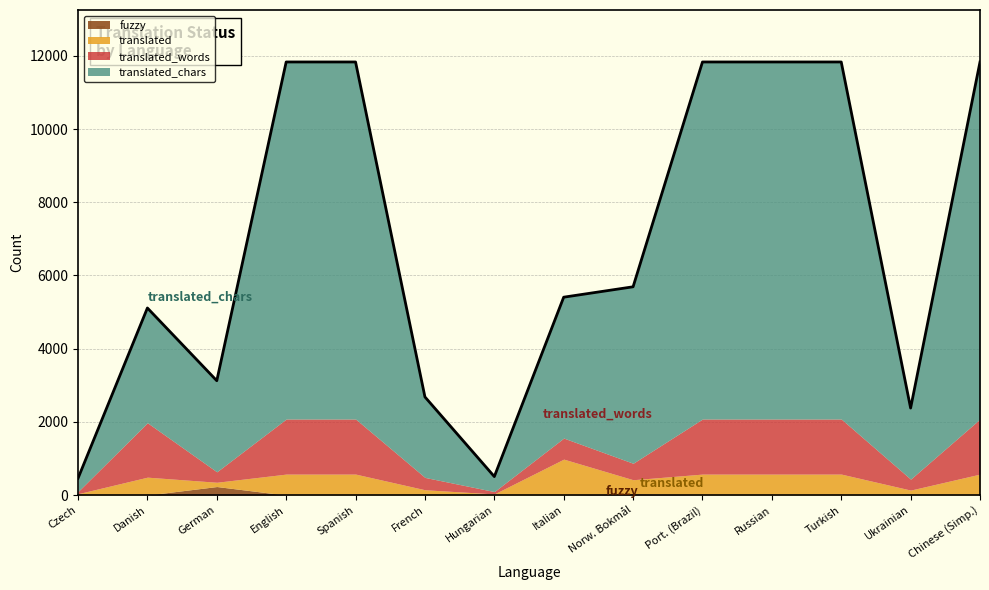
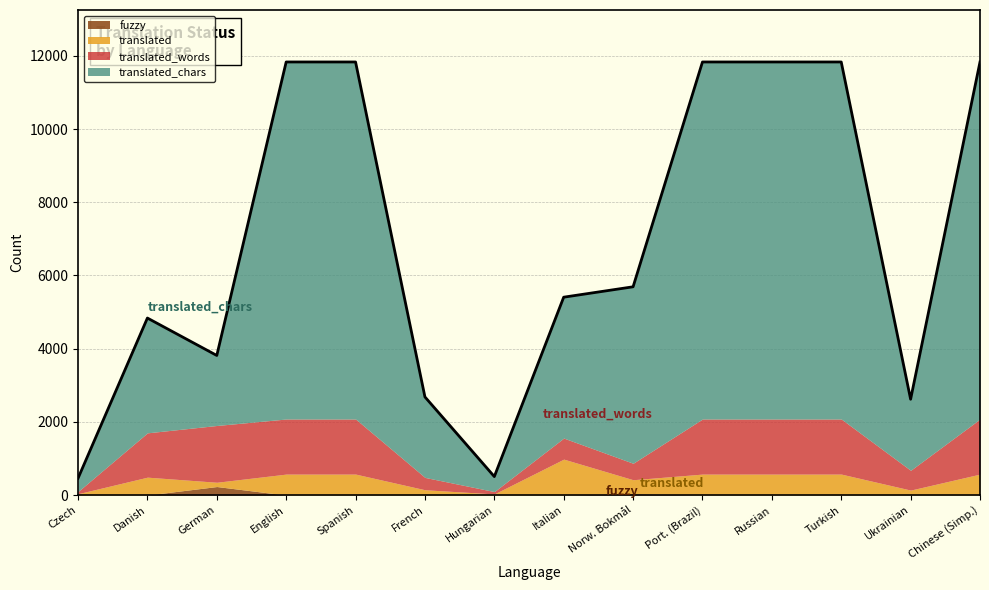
  {
    "fuzzy": {
      "German": 200,
      "English": 0,
      "Spanish": 0,
      "Port. (Brazil)": 0,
      "Russian": 0,
      "Turkish": 0,
      "Chinese (Simp.)": 0
    },
    "translated": {
      "Danish": 500,
      "German": 100,
      "English": 600,
      "Spanish": 600,
      "French": 100,
      "Italian": 1000,
      "Norw. Bokmål": 400,
      "Port. (Brazil)": 600,
      "Russian": 600,
      "Turkish": 600,
      "Ukrainian": 100,
      "Chinese (Simp.)": 600
    },
    "translated_words": {
-     "Danish": 1500,
-     "German": 300,
+     "Danish": 1200,
+     "German": 1600,
      "English": 1500,
      "Spanish": 1500,
      "French": 300,
      "Italian": 600,
      "Norw. Bokmål": 500,
      "Port. (Brazil)": 1500,
      "Russian": 1500,
      "Turkish": 1500,
-     "Ukrainian": 300,
+     "Ukrainian": 500,
      "Chinese (Simp.)": 1500
    },
    "translated_chars": {
      "Czech": 400,
      "Danish": 3100,
-     "German": 2500,
+     "German": 1900,
      "English": 9800,
      "Spanish": 9800,
      "French": 2200,
      "Hungarian": 400,
      "Italian": 3800,
      "Norw. Bokmål": 4800,
      "Port. (Brazil)": 9800,
      "Russian": 9800,
      "Turkish": 9800,
      "Ukrainian": 1900,
      "Chinese (Simp.)": 9800
    }
  }
